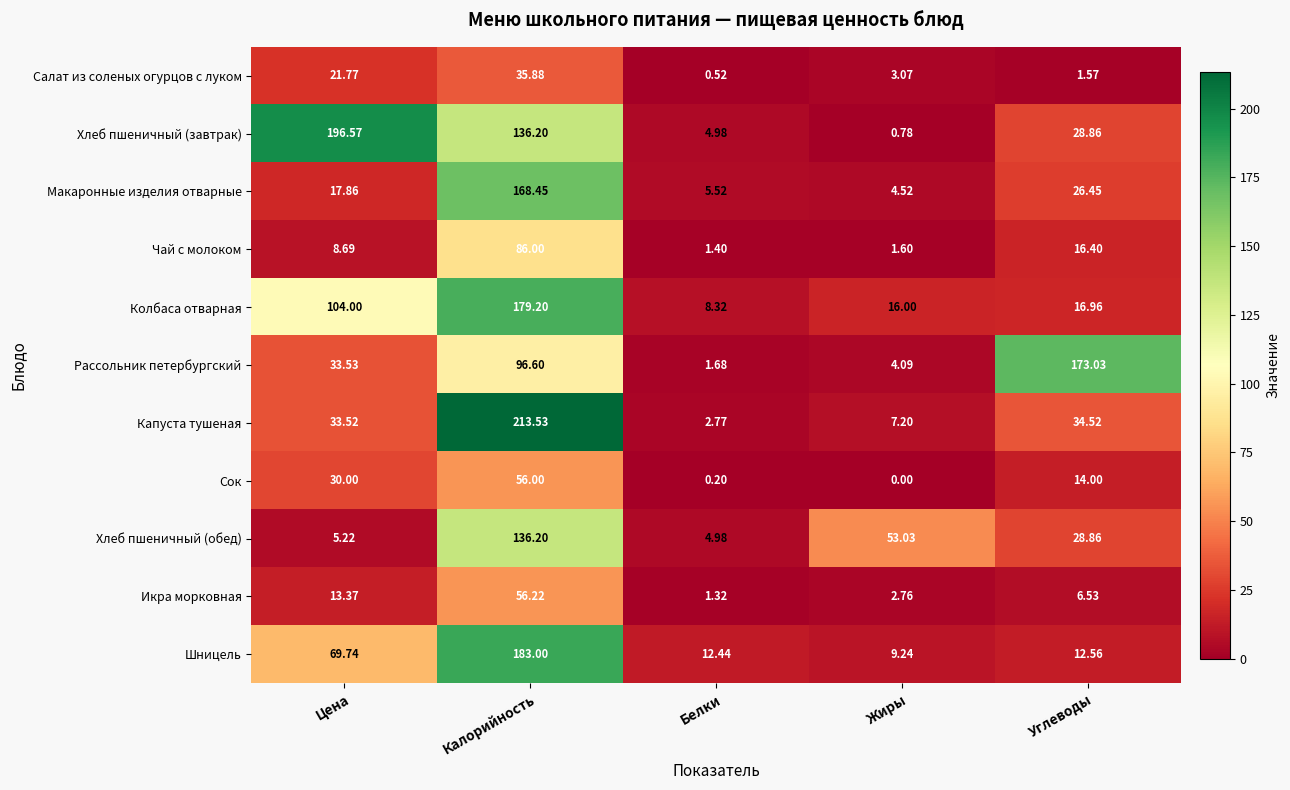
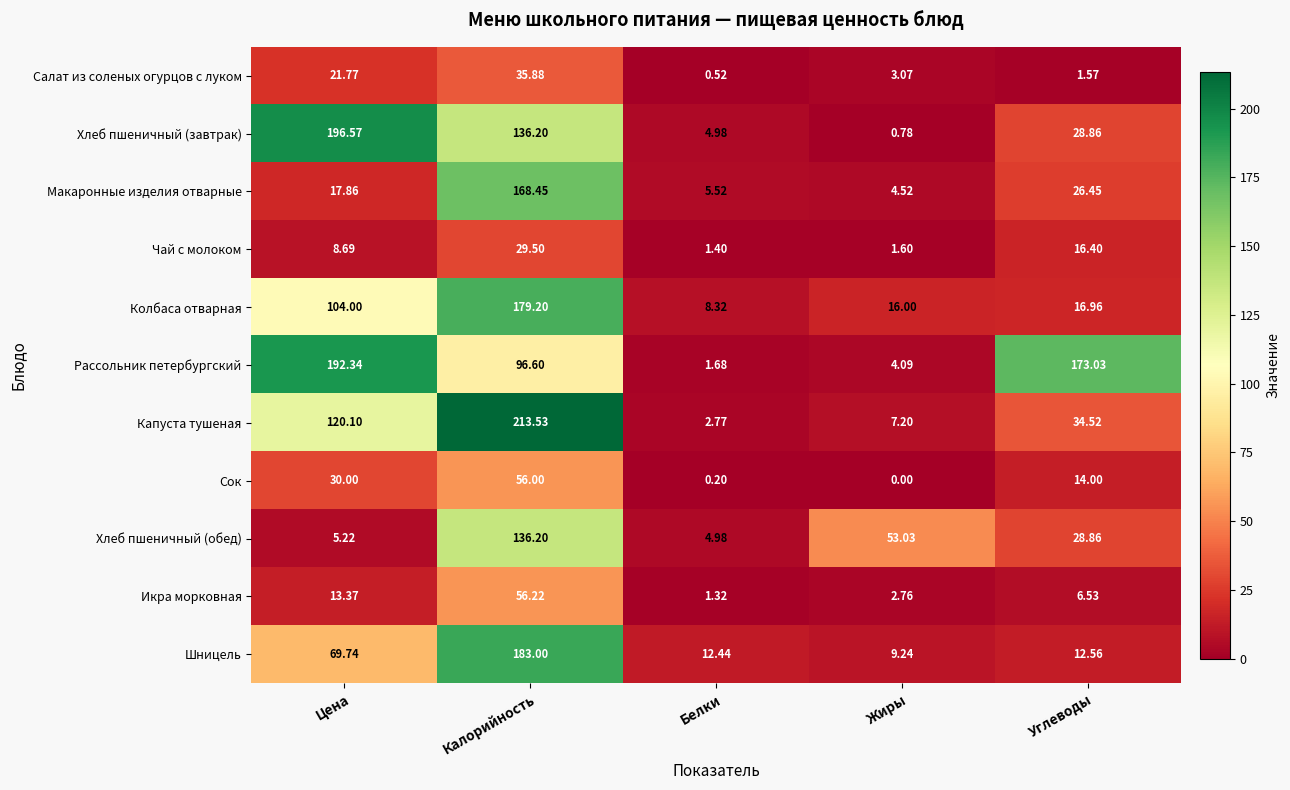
  {
    "Салат из соленых огурцов с луком": {
      "Цена": 21.77,
      "Калорийность": 35.88,
      "Белки": 0.52,
      "Жиры": 3.07,
      "Углеводы": 1.57
    },
    "Хлеб пшеничный (завтрак)": {
      "Цена": 196.57,
      "Калорийность": 136.20,
      "Белки": 4.98,
      "Жиры": 0.78,
      "Углеводы": 28.86
    },
    "Макаронные изделия отварные": {
      "Цена": 17.86,
      "Калорийность": 168.45,
      "Белки": 5.52,
      "Жиры": 4.52,
      "Углеводы": 26.45
    },
    "Чай с молоком": {
      "Цена": 8.69,
-     "Калорийность": 86.00,
+     "Калорийность": 29.50,
      "Белки": 1.40,
      "Жиры": 1.60,
      "Углеводы": 16.40
    },
    "Колбаса отварная": {
      "Цена": 104.00,
      "Калорийность": 179.20,
      "Белки": 8.32,
      "Жиры": 16.00,
      "Углеводы": 16.96
    },
    "Рассольник петербургский": {
-     "Цена": 33.53,
+     "Цена": 192.34,
      "Калорийность": 96.60,
      "Белки": 1.68,
      "Жиры": 4.09,
      "Углеводы": 173.03
    },
    "Капуста тушеная": {
-     "Цена": 33.52,
+     "Цена": 120.10,
      "Калорийность": 213.53,
      "Белки": 2.77,
      "Жиры": 7.20,
      "Углеводы": 34.52
    },
    "Сок": {
      "Цена": 30.00,
      "Калорийность": 56.00,
      "Белки": 0.20,
      "Жиры": 0.00,
      "Углеводы": 14.00
    },
    "Хлеб пшеничный (обед)": {
      "Цена": 5.22,
      "Калорийность": 136.20,
      "Белки": 4.98,
      "Жиры": 53.03,
      "Углеводы": 28.86
    },
    "Икра морковная": {
      "Цена": 13.37,
      "Калорийность": 56.22,
      "Белки": 1.32,
      "Жиры": 2.76,
      "Углеводы": 6.53
    },
    "Шницель": {
      "Цена": 69.74,
      "Калорийность": 183.00,
      "Белки": 12.44,
      "Жиры": 9.24,
      "Углеводы": 12.56
    }
  }
